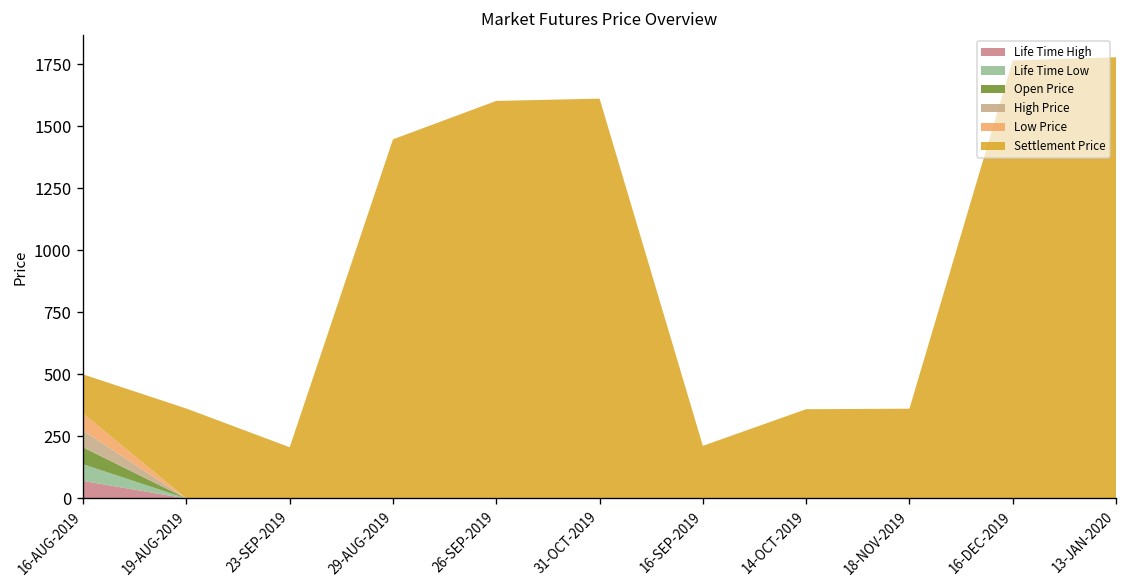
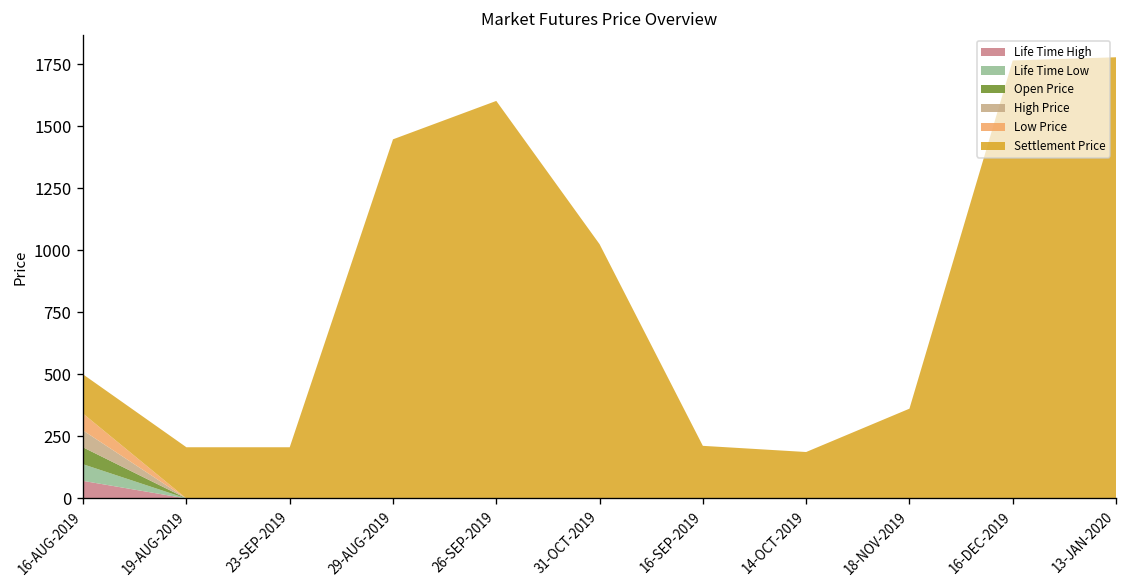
  {
    "Open Price": {
      "16-AUG-2019": 70
    },
    "Settlement Price": {
      "16-AUG-2019": 160,
-     "19-AUG-2019": 360,
+     "19-AUG-2019": 210,
      "23-SEP-2019": 210,
      "29-AUG-2019": 1450,
      "26-SEP-2019": 1600,
-     "31-OCT-2019": 1610,
+     "31-OCT-2019": 1020,
      "16-SEP-2019": 210,
-     "14-OCT-2019": 360,
+     "14-OCT-2019": 190,
      "18-NOV-2019": 360,
      "13-JAN-2020": 1780
    }
  }
